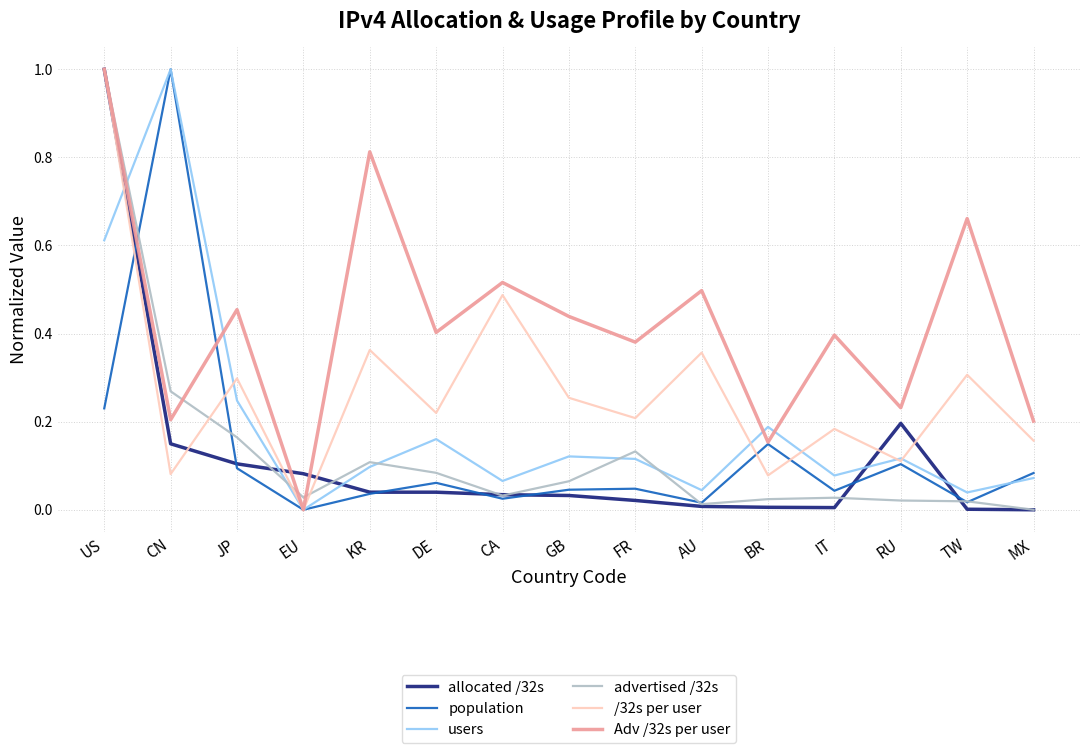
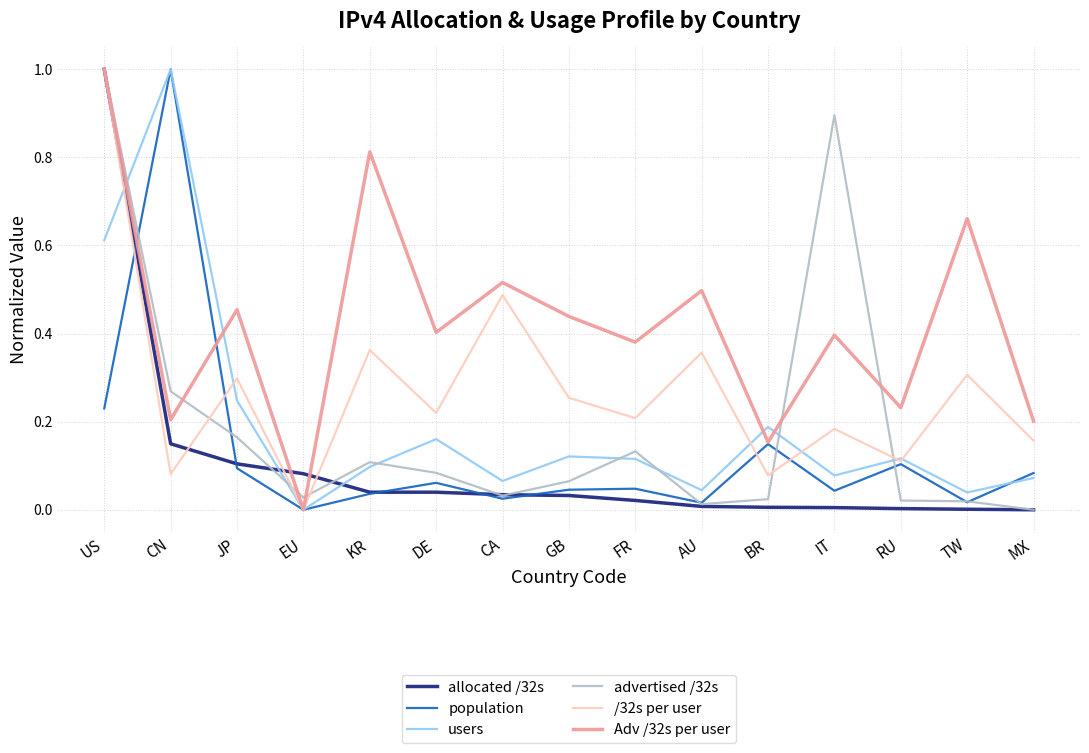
  {
    "allocated /32s": {
      "CN": 0.15,
      "JP": 0.10,
      "EU": 0.08,
      "DE": 0.04,
      "GB": 0.03,
      "FR": 0.02,
      "BR": 0.01,
      "IT": 0.00,
-     "RU": 0.20,
+     "RU": 0.00,
      "TW": 0.00
    },
    "population": {
      "US": 0.23,
      "JP": 0.09,
      "DE": 0.06,
      "CA": 0.03,
      "GB": 0.05,
      "FR": 0.05,
      "IT": 0.04,
      "RU": 0.10,
      "MX": 0.08
    },
    "users": {
      "US": 0.61,
      "JP": 0.25,
      "KR": 0.10,
      "DE": 0.16,
      "CA": 0.07,
      "GB": 0.12,
      "FR": 0.12,
      "AU": 0.04,
      "BR": 0.19,
      "IT": 0.08,
      "RU": 0.12,
      "TW": 0.04,
      "MX": 0.07
    },
    "advertised /32s": {
      "CN": 0.27,
      "JP": 0.16,
      "EU": 0.03,
      "KR": 0.11,
      "DE": 0.08,
      "GB": 0.06,
      "FR": 0.13,
      "BR": 0.02,
-     "IT": 0.03,
+     "IT": 0.90,
      "RU": 0.02
    },
    "/32s per user": {
      "CN": 0.08,
      "JP": 0.30,
      "KR": 0.36,
      "DE": 0.22,
      "CA": 0.49,
      "GB": 0.25,
      "FR": 0.21,
      "AU": 0.36,
      "BR": 0.08,
      "IT": 0.18,
      "RU": 0.11,
      "TW": 0.31,
      "MX": 0.16
    },
    "Adv /32s per user": {
      "CN": 0.20,
      "JP": 0.45,
      "KR": 0.81,
      "DE": 0.40,
      "CA": 0.52,
      "GB": 0.44,
      "FR": 0.38,
      "AU": 0.50,
      "IT": 0.40,
      "RU": 0.23,
      "TW": 0.66,
      "MX": 0.20
    }
  }
